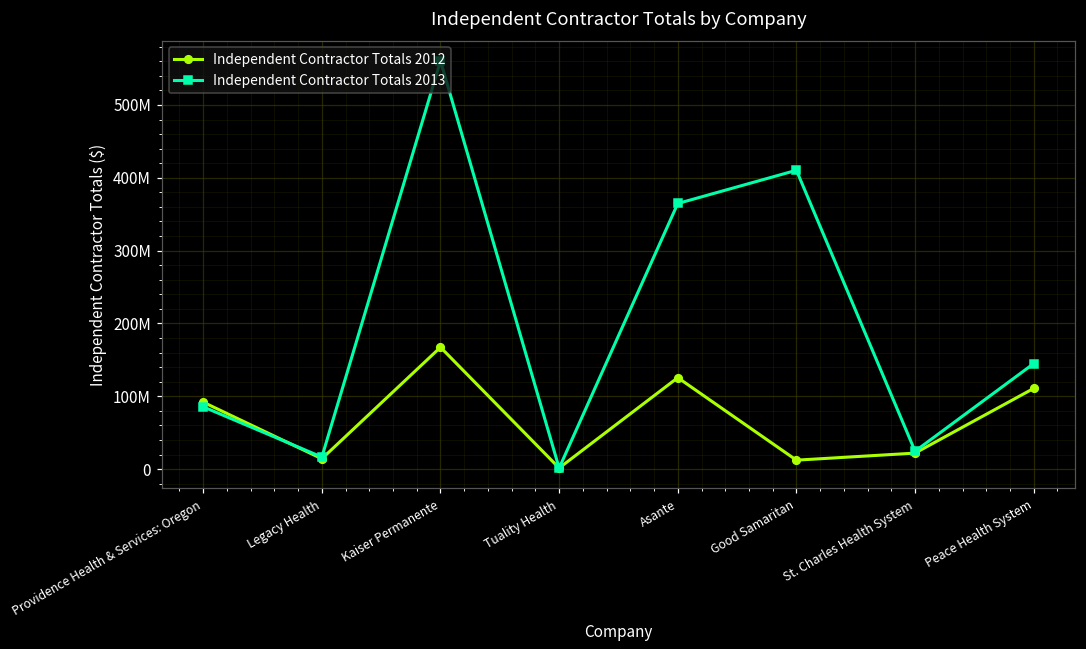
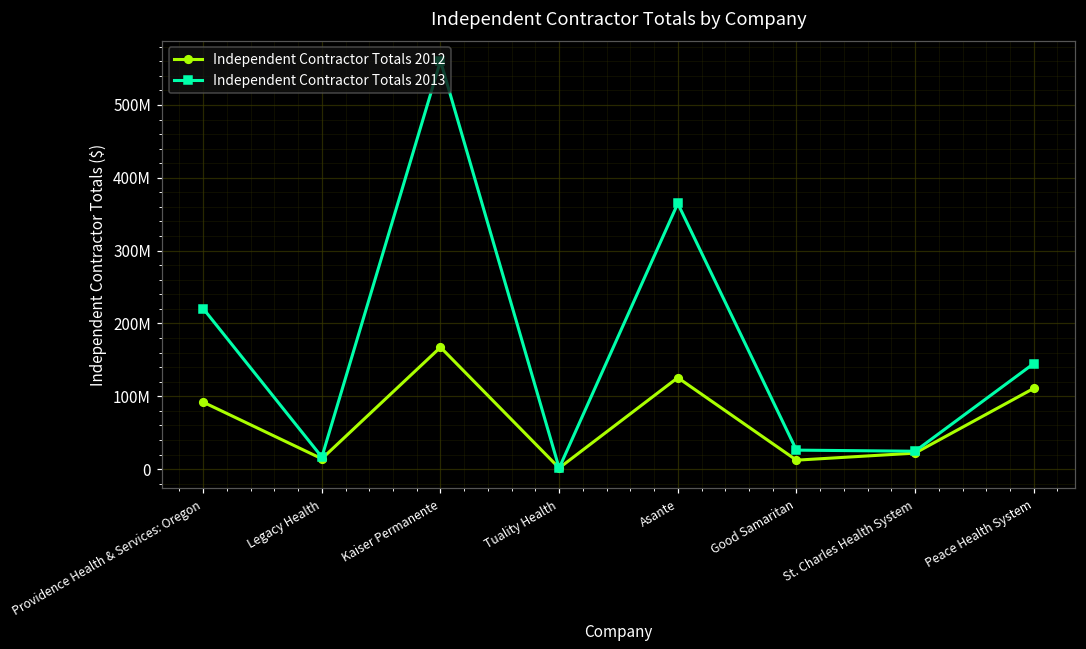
  {
    "Independent Contractor Totals 2012": {
      "Providence Health & Services: Oregon": 90000000,
      "Kaiser Permanente": 170000000,
      "Asante": 130000000,
      "Good Samaritan": 10000000,
      "Peace Health System": 110000000
    },
    "Independent Contractor Totals 2013": {
-     "Providence Health & Services: Oregon": 90000000,
+     "Providence Health & Services: Oregon": 220000000,
      "Asante": 360000000,
-     "Good Samaritan": 410000000,
+     "Good Samaritan": 30000000,
      "Peace Health System": 140000000
    }
  }
